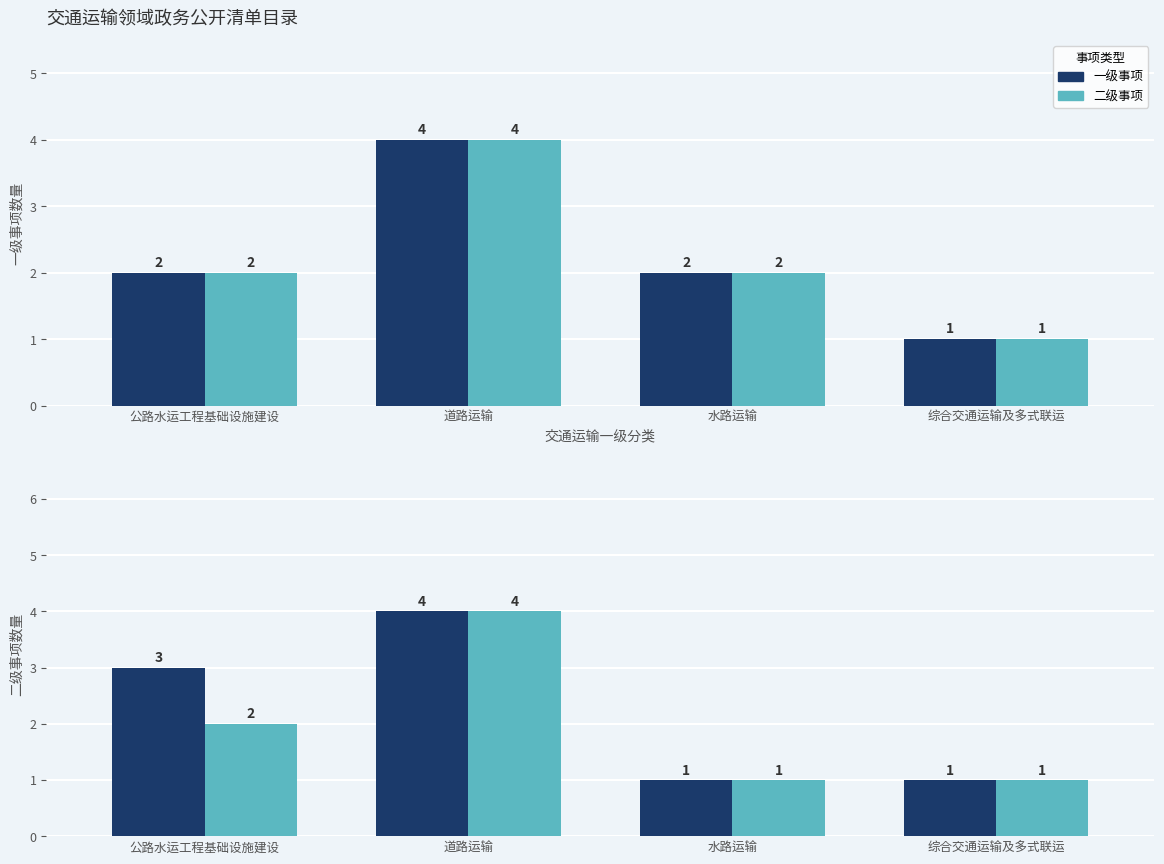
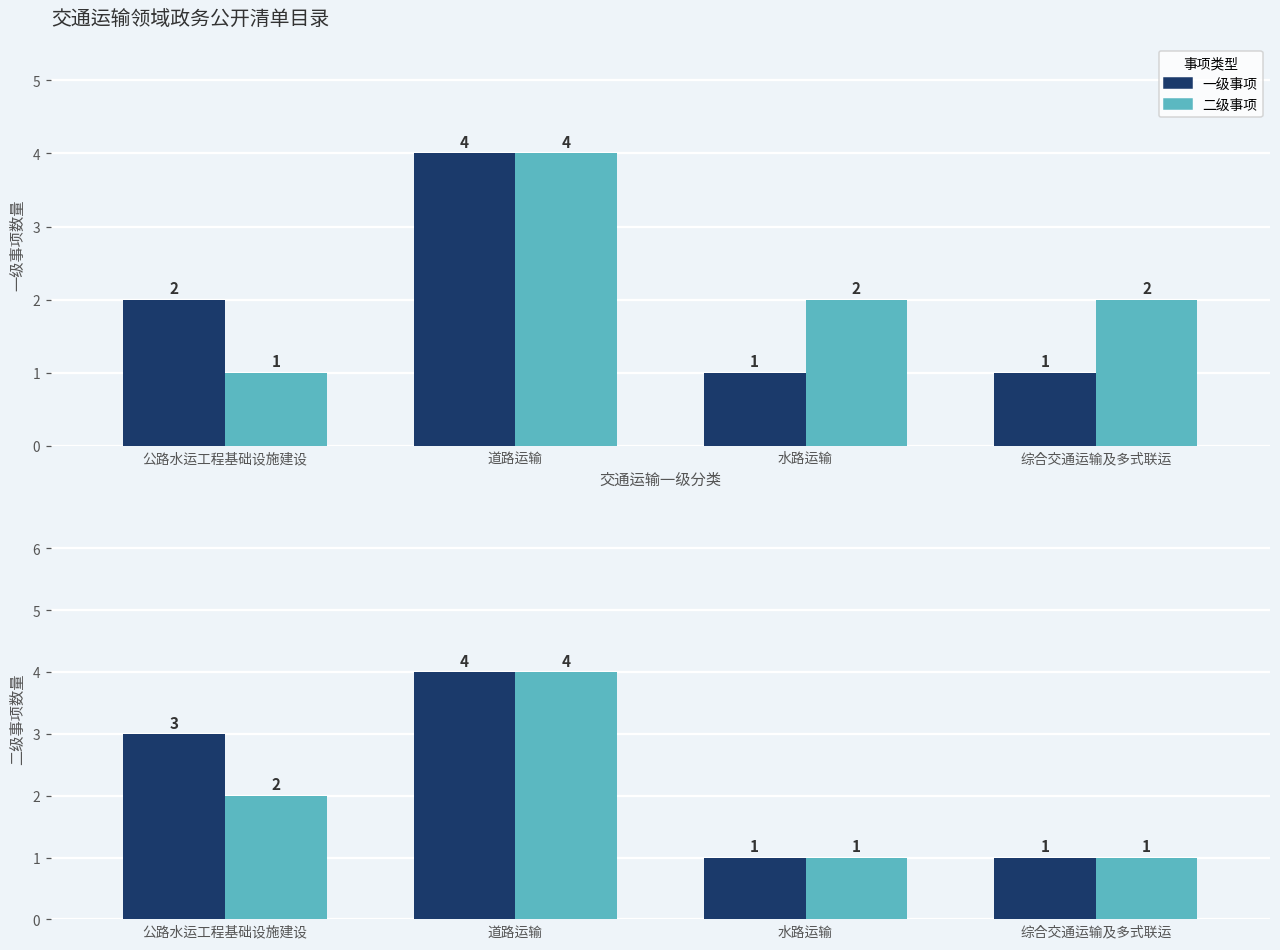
  {
    "交通运输领域政务公开清单目录": {
      "一级事项": {
        "公路水运工程基础设施建设": 2,
        "道路运输": 4,
-       "水路运输": 2,
+       "水路运输": 1,
        "综合交通运输及多式联运": 1
      },
      "二级事项": {
-       "公路水运工程基础设施建设": 2,
+       "公路水运工程基础设施建设": 1,
        "道路运输": 4,
        "水路运输": 2,
-       "综合交通运输及多式联运": 1
+       "综合交通运输及多式联运": 2
      }
    }
  }
